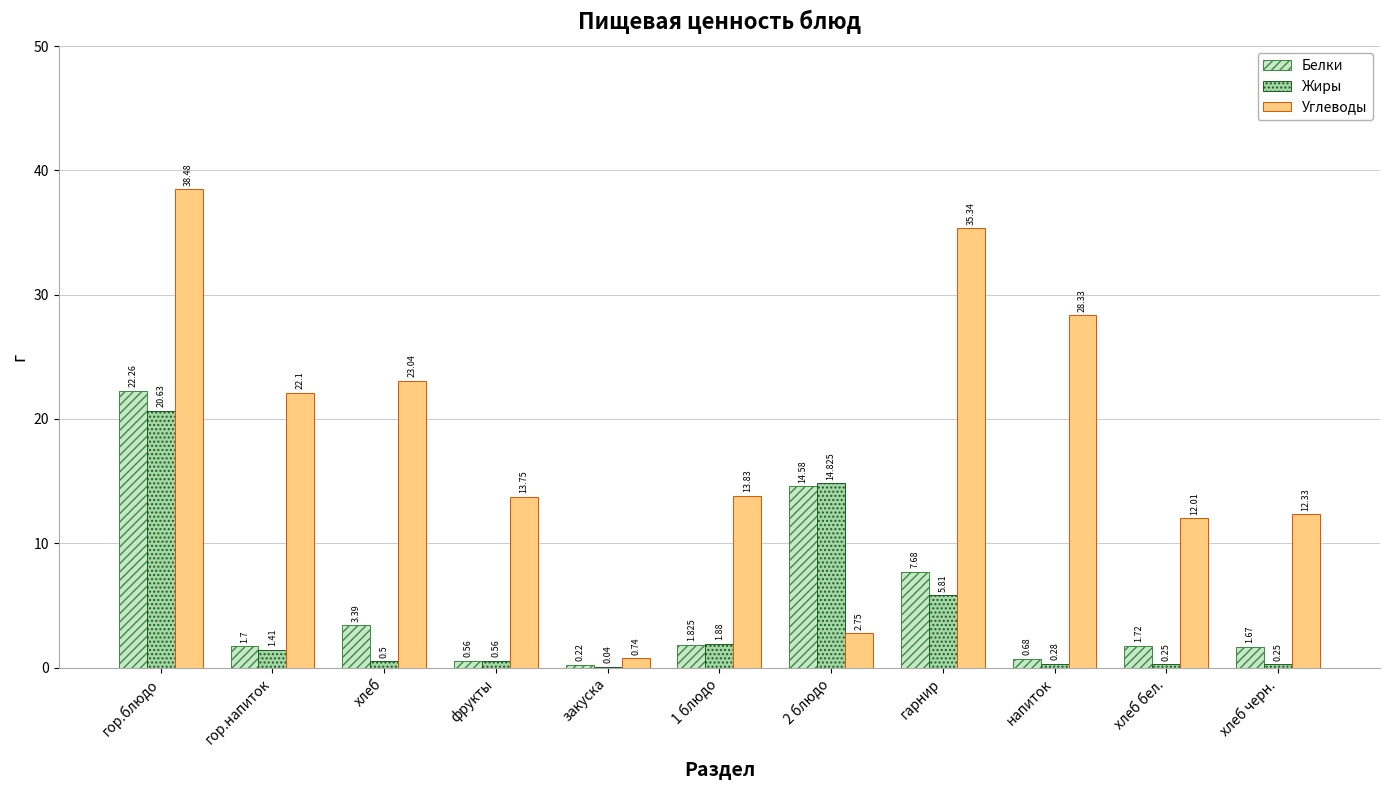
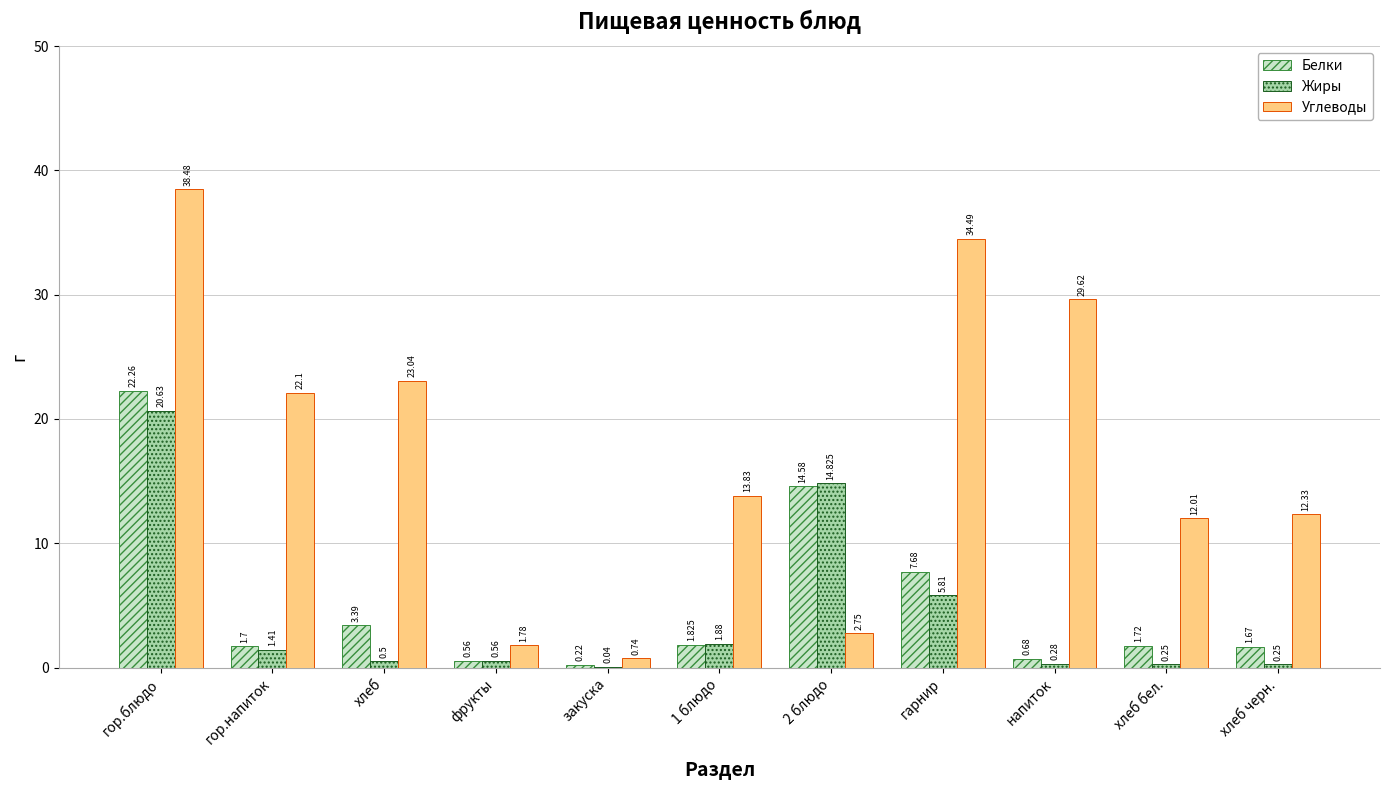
  {
    "Углеводы": {
      "гор.блюдо": 38.48,
      "гор.напиток": 22.1,
      "хлеб": 23.04,
-     "фрукты": 13.75,
+     "фрукты": 1.78,
      "закуска": 0.74,
      "1 блюдо": 13.83,
      "2 блюдо": 2.75,
-     "гарнир": 35.34,
-     "напиток": 28.33,
+     "гарнир": 34.49,
+     "напиток": 29.62,
      "хлеб бел.": 12.01,
      "хлеб черн.": 12.33
    }
  }
